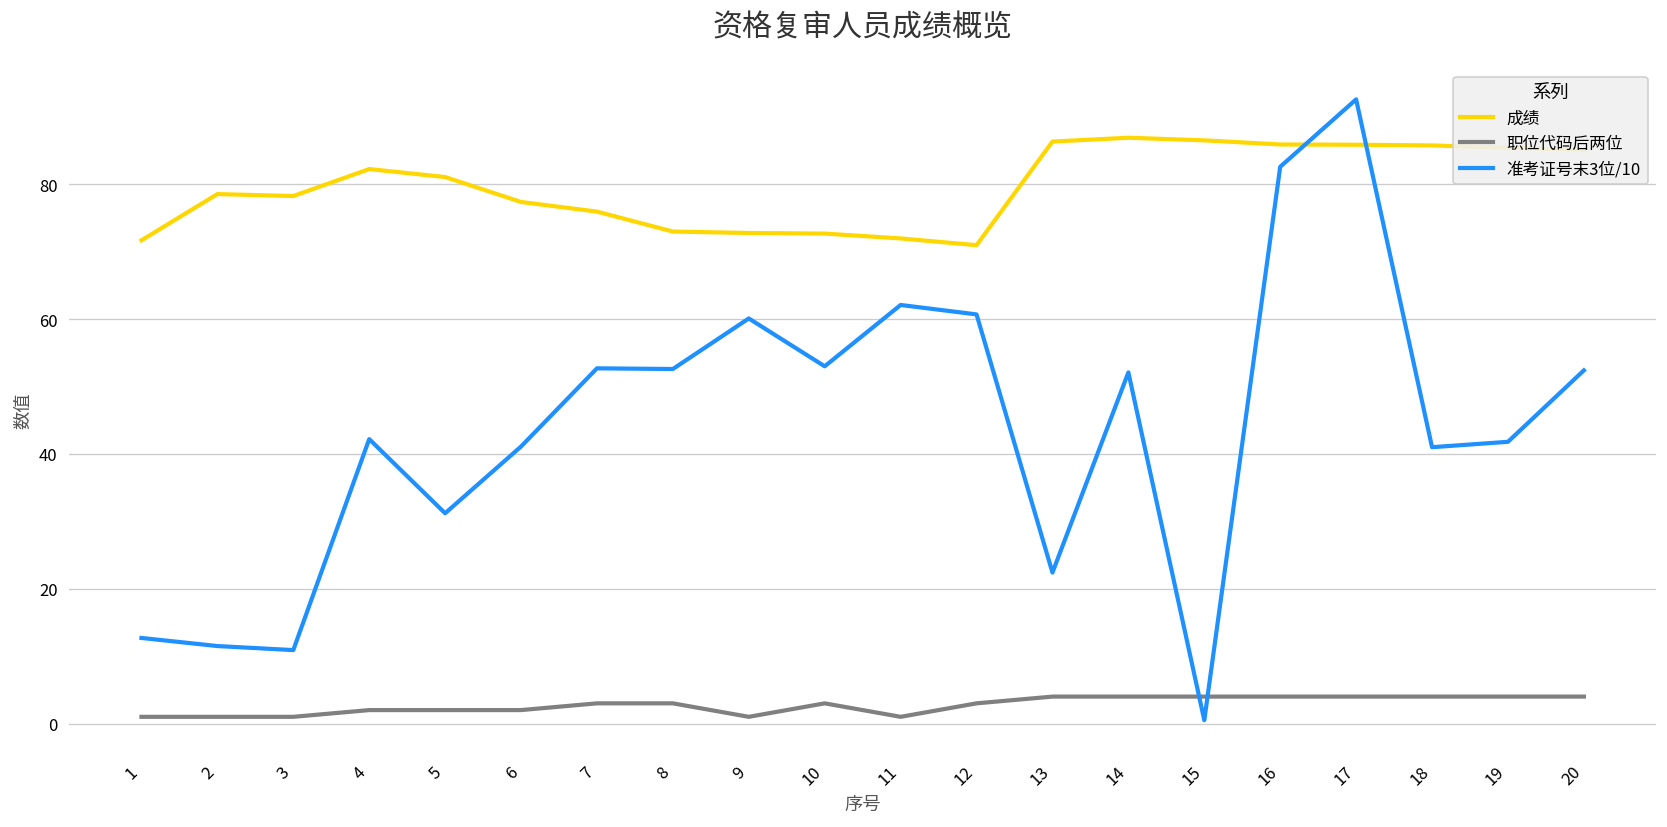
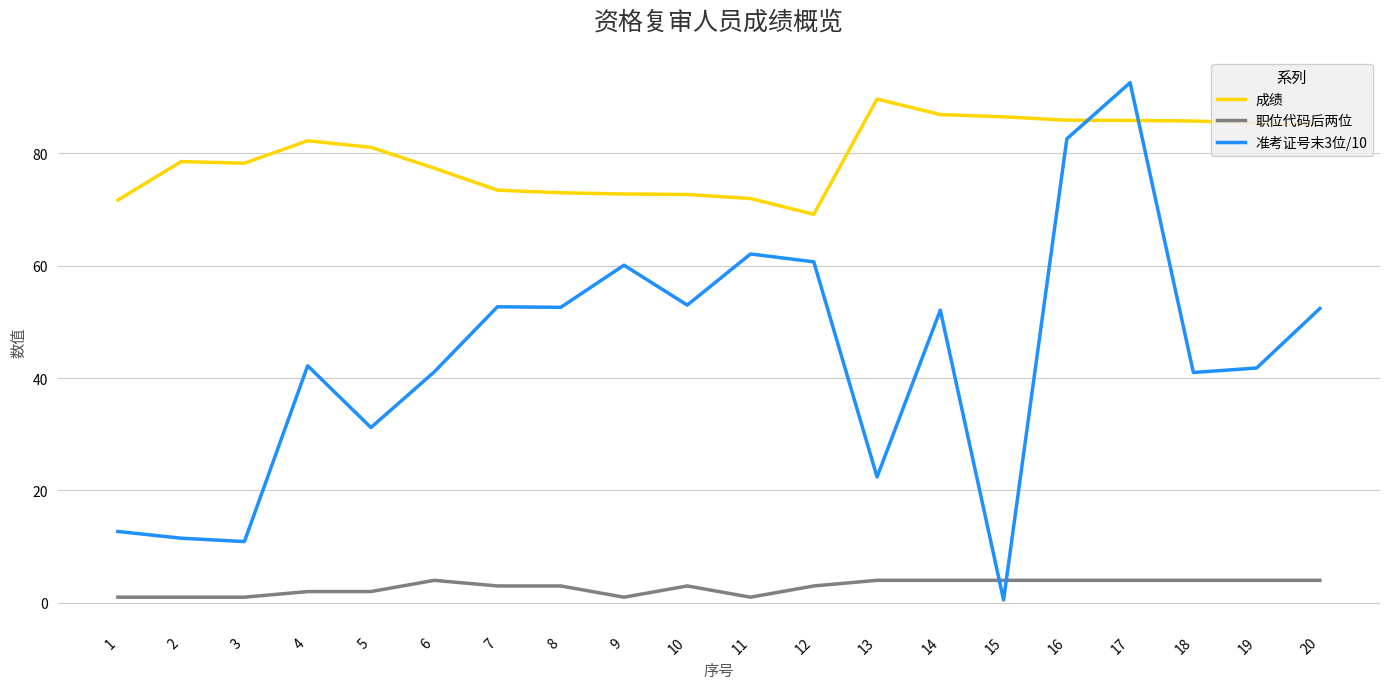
  {
    "成绩": {
      "1": 72,
      "2": 79,
      "3": 78,
      "4": 82,
      "5": 81,
      "6": 77,
-     "7": 76,
+     "7": 73,
      "8": 73,
      "9": 73,
      "10": 73,
      "11": 72,
-     "12": 71,
-     "13": 86,
+     "12": 69,
+     "13": 90,
      "14": 87,
      "15": 87,
      "16": 86,
      "17": 86,
      "18": 86
    },
    "职位代码后两位": {
      "1": 1,
      "2": 1,
      "3": 1,
      "4": 2,
      "5": 2,
-     "6": 2,
+     "6": 4,
      "7": 3,
      "8": 3,
      "9": 1,
      "10": 3,
      "11": 1,
      "12": 3,
      "13": 4,
      "14": 4,
      "15": 4,
      "16": 4,
      "17": 4,
      "18": 4,
      "19": 4,
      "20": 4
    },
    "准考证号末3位/10": {
      "1": 13,
      "2": 12,
      "3": 11,
      "4": 42,
      "5": 31,
      "6": 41,
      "7": 53,
      "8": 53,
      "9": 60,
      "10": 53,
      "11": 62,
      "12": 61,
      "13": 22,
      "14": 52,
      "15": 1,
      "16": 83,
      "17": 93,
      "18": 41,
      "19": 42,
      "20": 52
    }
  }
